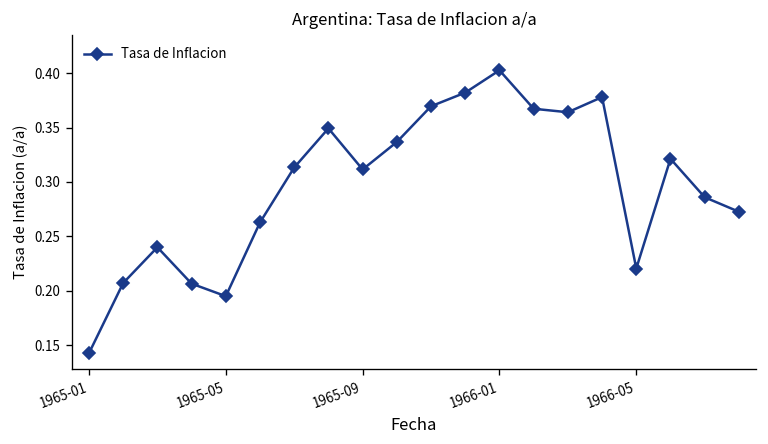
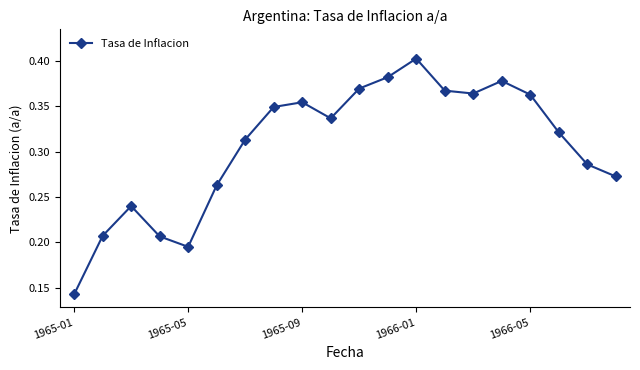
  {
    "1965-01": 0.14,
    "1965-05": 0.20,
-   "1965-09": 0.31,
+   "1965-09": 0.35,
    "1966-01": 0.40,
-   "1966-05": 0.22
+   "1966-05": 0.36
  }
